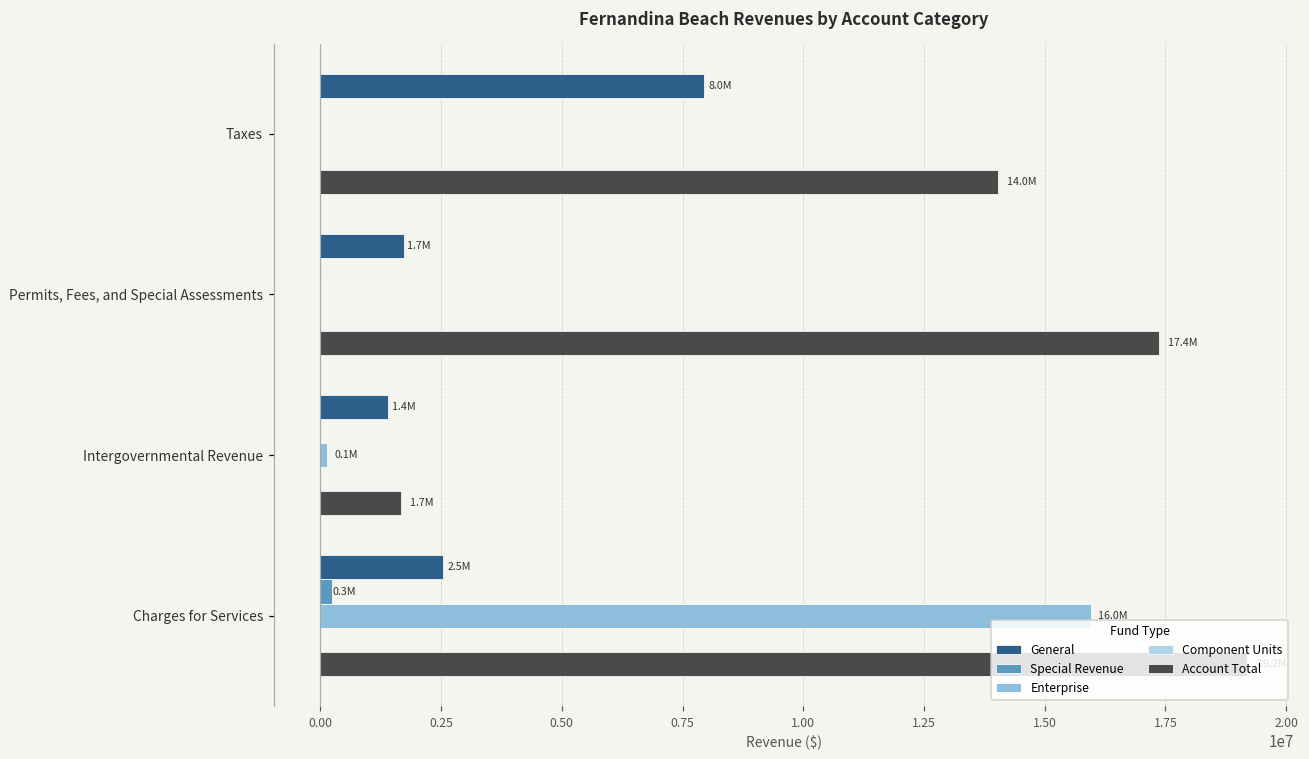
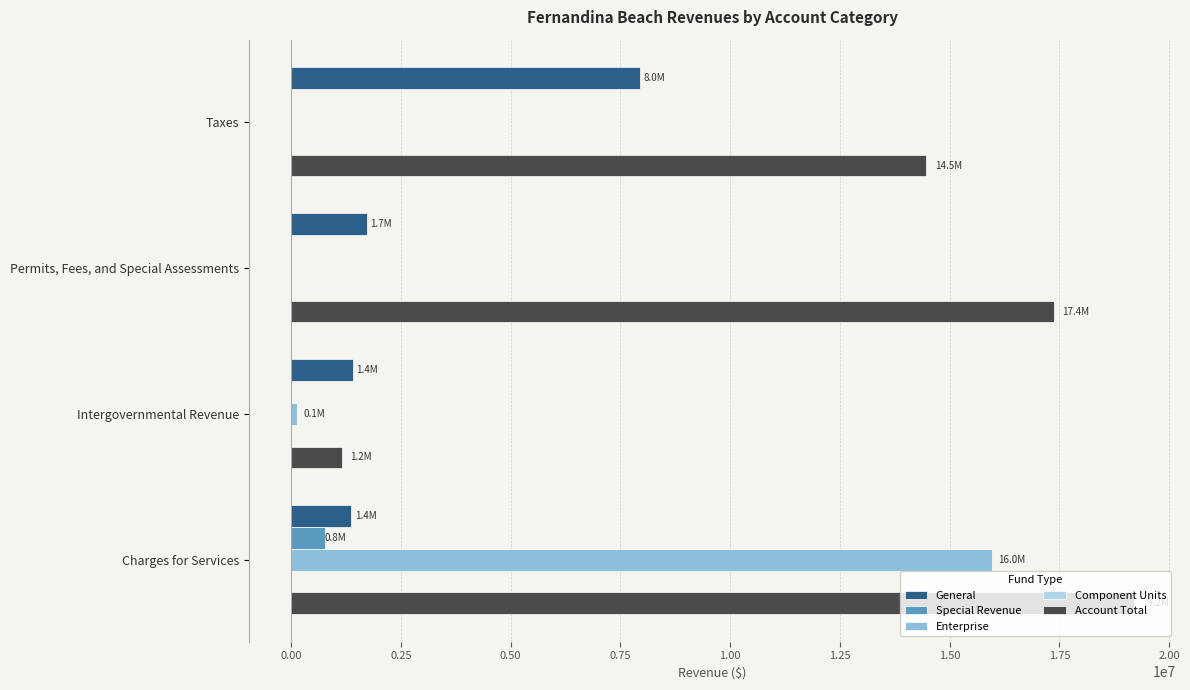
  {
    "General": {
      "Taxes": "8.0M",
      "Permits, Fees, and Special Assessments": "1.7M",
      "Intergovernmental Revenue": "1.4M",
-     "Charges for Services": "2.5M"
+     "Charges for Services": "1.4M"
    },
    "Special Revenue": {
-     "Charges for Services": "0.3M"
+     "Charges for Services": "0.8M"
    },
    "Account Total": {
-     "Taxes": "14.0M",
+     "Taxes": "14.5M",
      "Permits, Fees, and Special Assessments": "17.4M",
-     "Intergovernmental Revenue": "1.7M"
+     "Intergovernmental Revenue": "1.2M"
    }
  }
